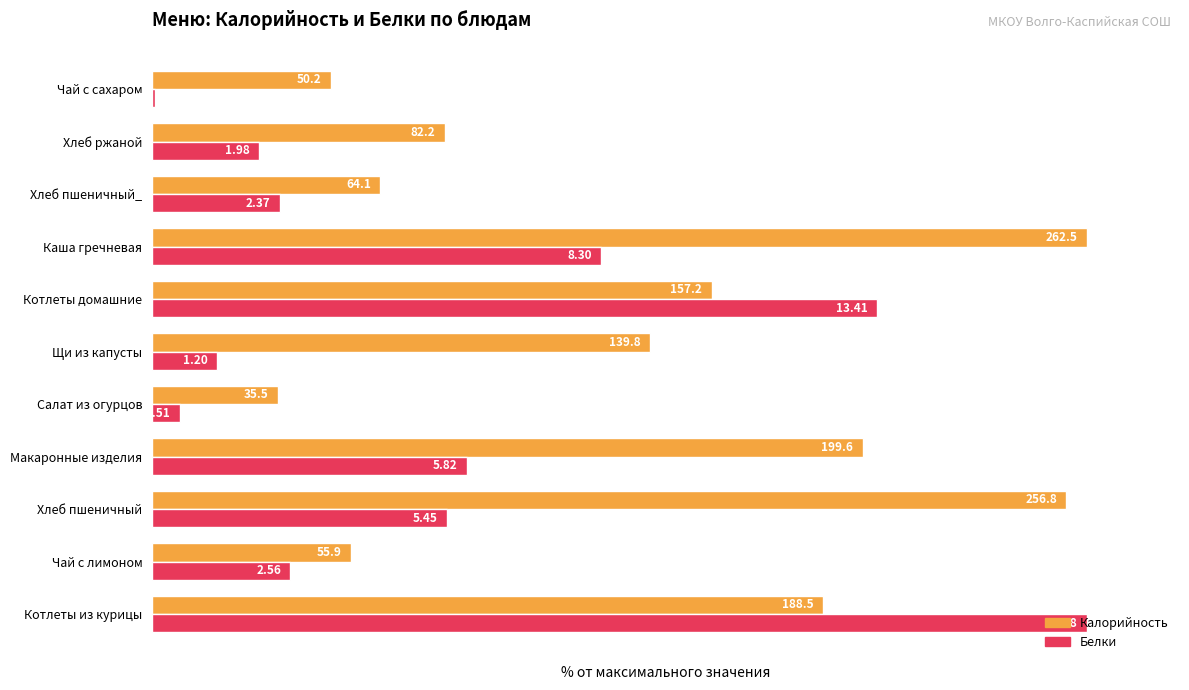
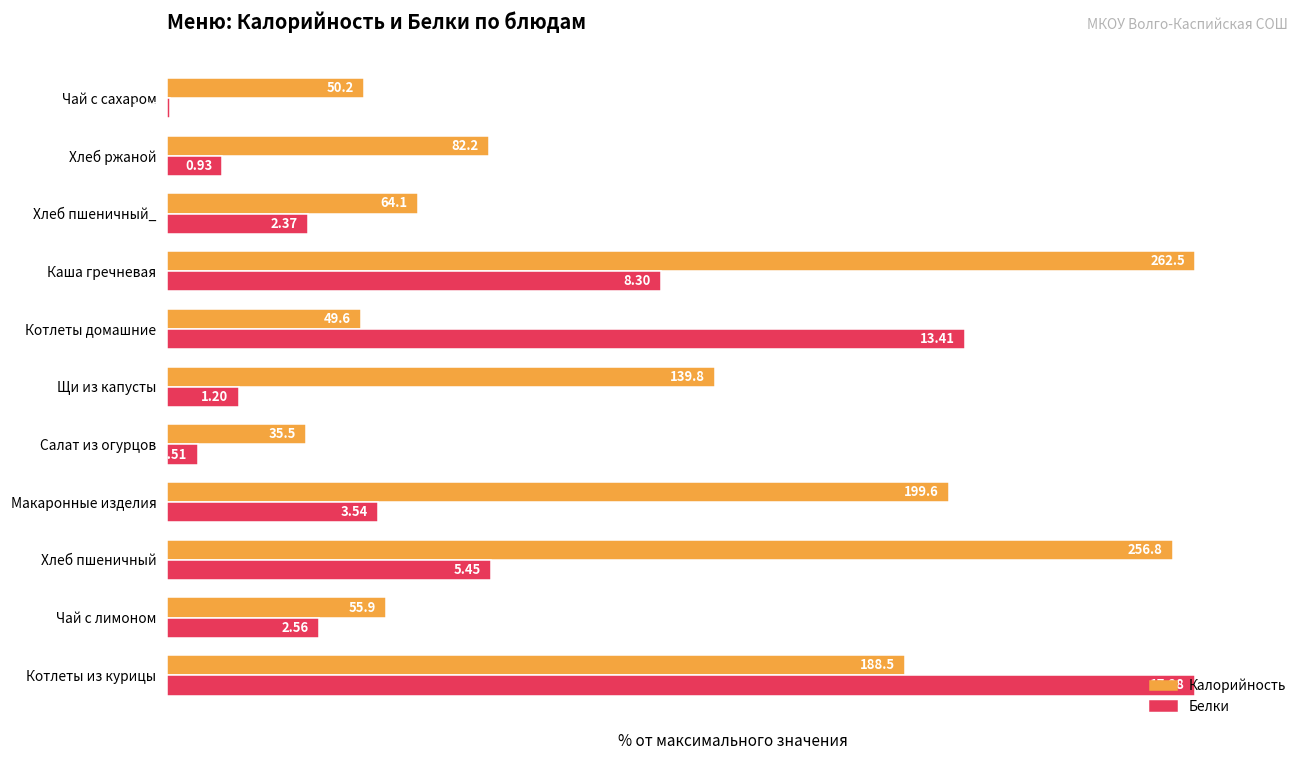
  {
    "Калорийность": {
-     "Котлеты домашние": 157.2
+     "Котлеты домашние": 49.6
    },
    "Белки": {
-     "Хлеб ржаной": 1.98,
-     "Макаронные изделия": 5.82
+     "Хлеб ржаной": 0.93,
+     "Макаронные изделия": 3.54
    }
  }
